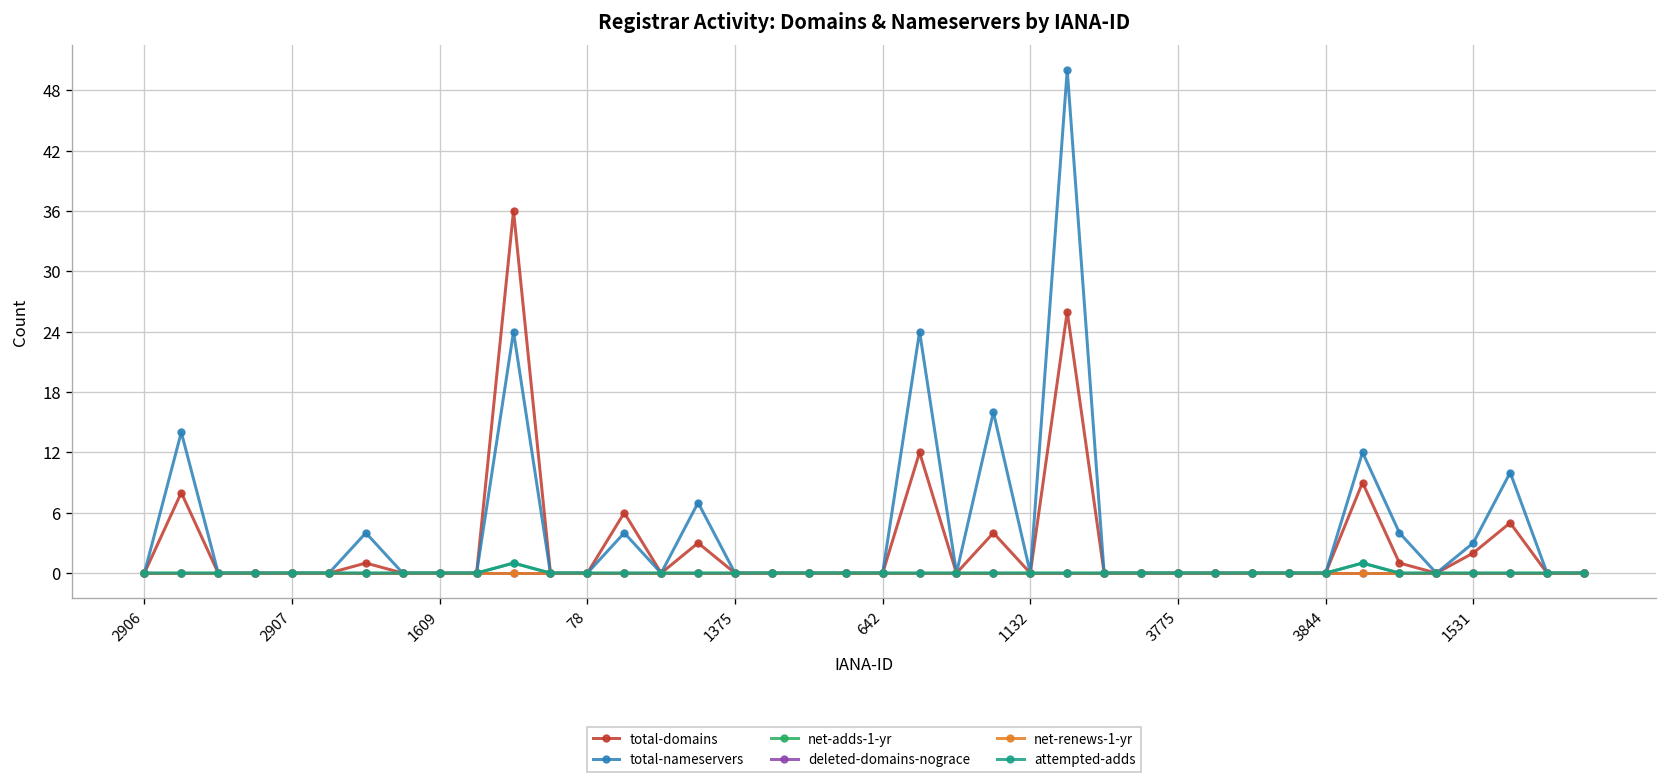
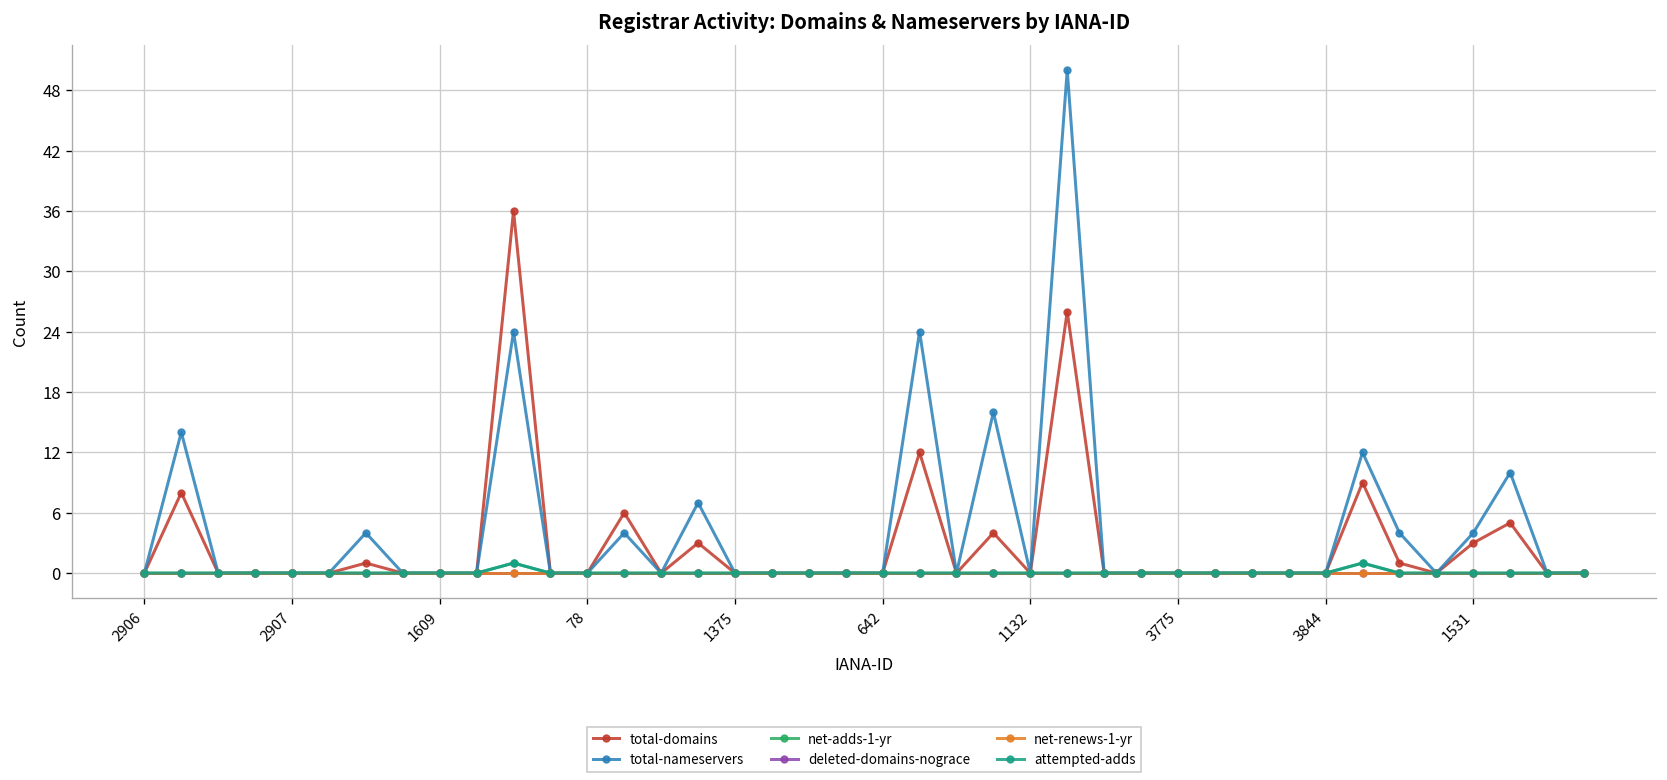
  {
    "total-domains": {
-     "1531": 2
+     "1531": 3
    },
    "total-nameservers": {
-     "1531": 3
+     "1531": 4
    }
  }
